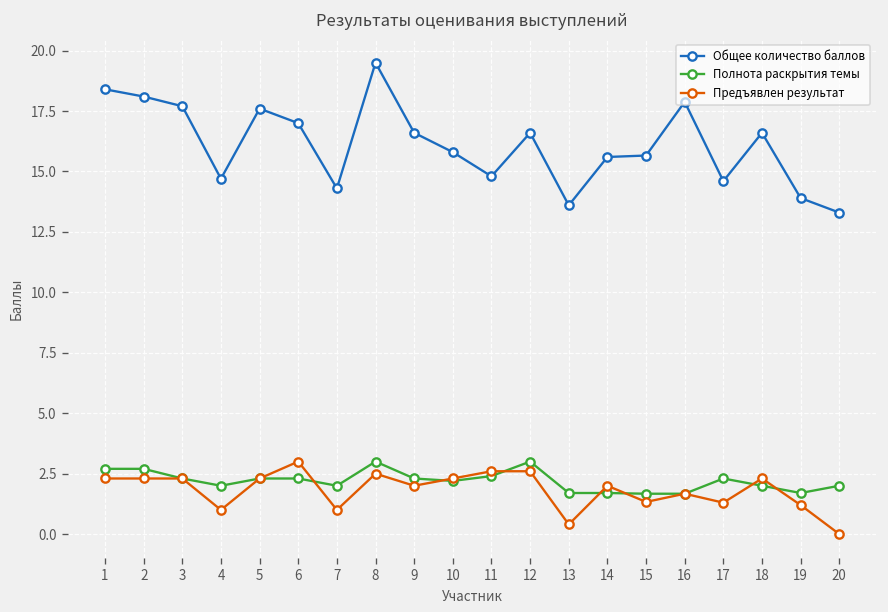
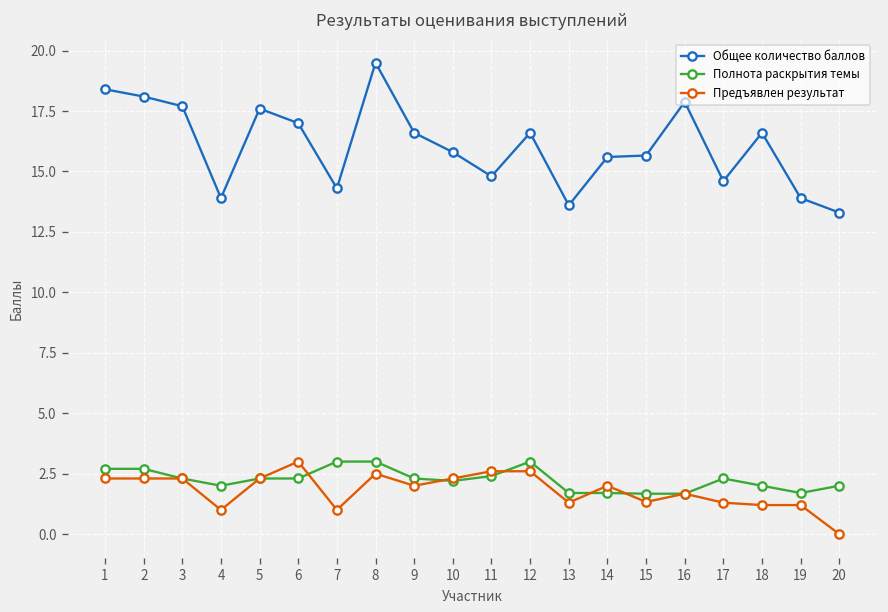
  {
    "Общее количество баллов": {
      "1": 18.4,
      "2": 18.1,
      "3": 17.7,
-     "4": 14.7,
+     "4": 13.9,
      "5": 17.6,
      "6": 17.0,
      "7": 14.3,
      "8": 19.5,
      "9": 16.6,
      "10": 15.8,
      "11": 14.8,
      "12": 16.6,
      "13": 13.6,
      "14": 15.6,
      "15": 15.7,
      "17": 14.6,
      "18": 16.6,
      "19": 13.9,
      "20": 13.3
    },
    "Полнота раскрытия темы": {
      "1": 2.7,
      "2": 2.7,
      "4": 2,
      "6": 2.3,
-     "7": 2,
+     "7": 3,
      "8": 3,
      "9": 2.3,
      "11": 2.4,
      "12": 3,
      "13": 1.7,
      "14": 1.7,
      "15": 1.7,
      "17": 2.3,
      "18": 2,
      "19": 1.7,
      "20": 2
    },
    "Предъявлен результат": {
      "1": 2.3,
      "2": 2.3,
      "4": 1.0,
      "6": 3.0,
      "7": 1.0,
      "8": 2.5,
      "9": 2.0,
      "11": 2.6,
      "12": 2.6,
-     "13": 0.4,
+     "13": 1.3,
      "14": 2.0,
      "15": 1.3,
      "17": 1.3,
-     "18": 2.3,
+     "18": 1.2,
      "19": 1.2,
      "20": 0.0
    }
  }
